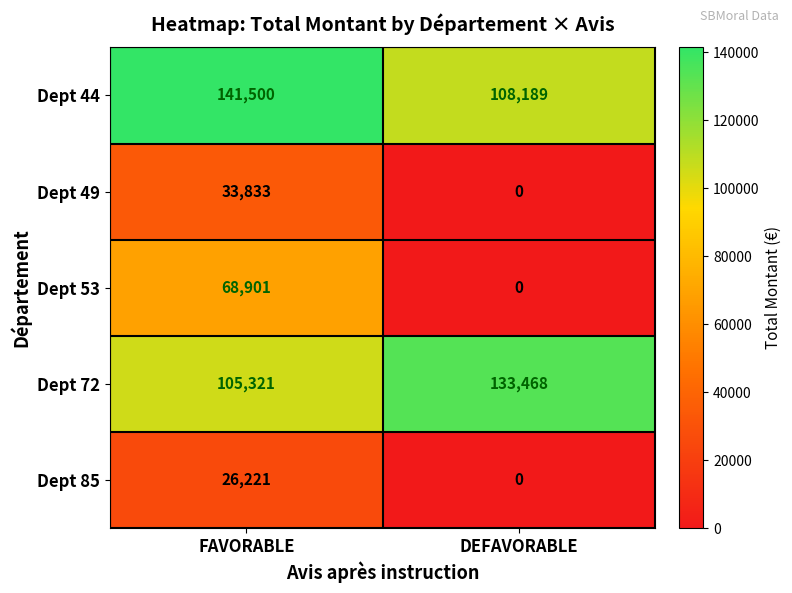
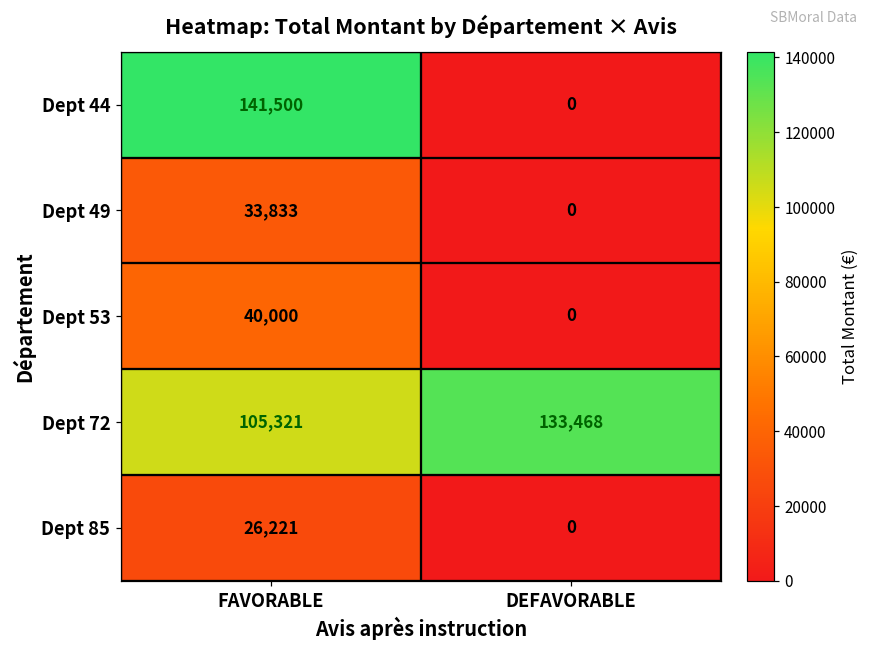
  {
    "Dept 44": {
      "FAVORABLE": "141,500",
-     "DEFAVORABLE": "108,189"
+     "DEFAVORABLE": "0"
    },
    "Dept 49": {
      "FAVORABLE": "33,833",
      "DEFAVORABLE": "0"
    },
    "Dept 53": {
-     "FAVORABLE": "68,901",
+     "FAVORABLE": "40,000",
      "DEFAVORABLE": "0"
    },
    "Dept 72": {
      "FAVORABLE": "105,321",
      "DEFAVORABLE": "133,468"
    },
    "Dept 85": {
      "FAVORABLE": "26,221",
      "DEFAVORABLE": "0"
    }
  }
